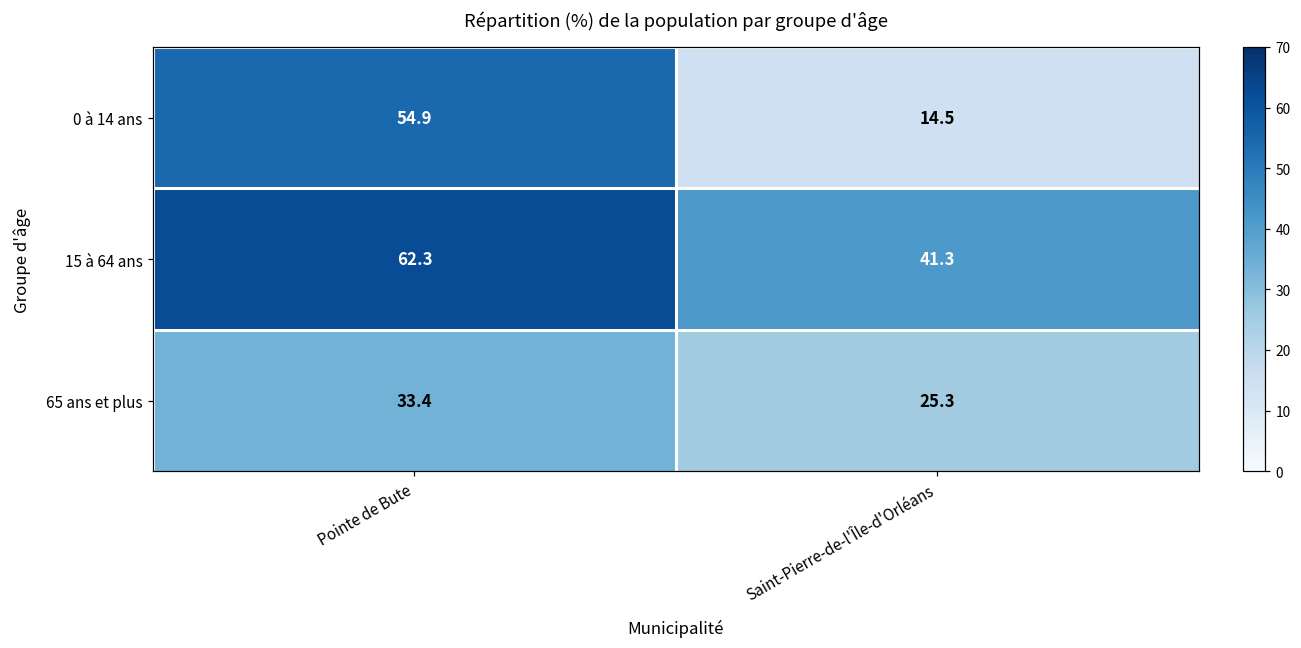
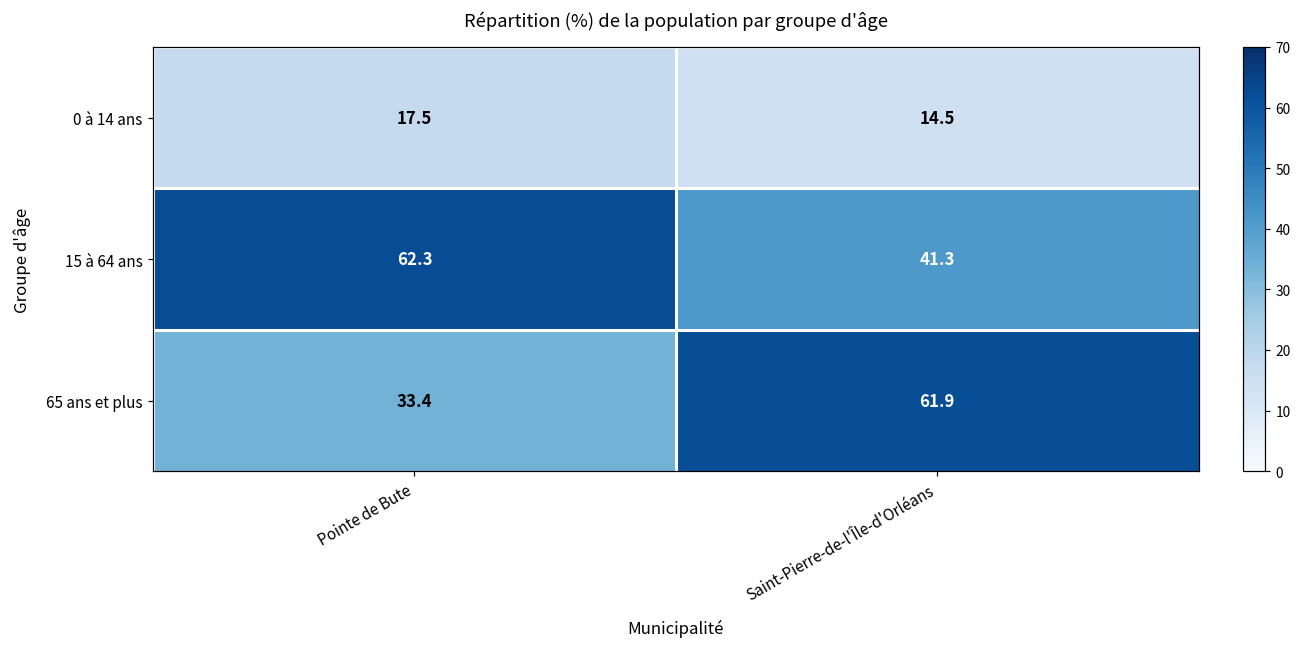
  {
    "0 à 14 ans": {
-     "Pointe de Bute": 54.9,
+     "Pointe de Bute": 17.5,
      "Saint-Pierre-de-l'Île-d'Orléans": 14.5
    },
    "15 à 64 ans": {
      "Pointe de Bute": 62.3,
      "Saint-Pierre-de-l'Île-d'Orléans": 41.3
    },
    "65 ans et plus": {
      "Pointe de Bute": 33.4,
-     "Saint-Pierre-de-l'Île-d'Orléans": 25.3
+     "Saint-Pierre-de-l'Île-d'Orléans": 61.9
    }
  }
